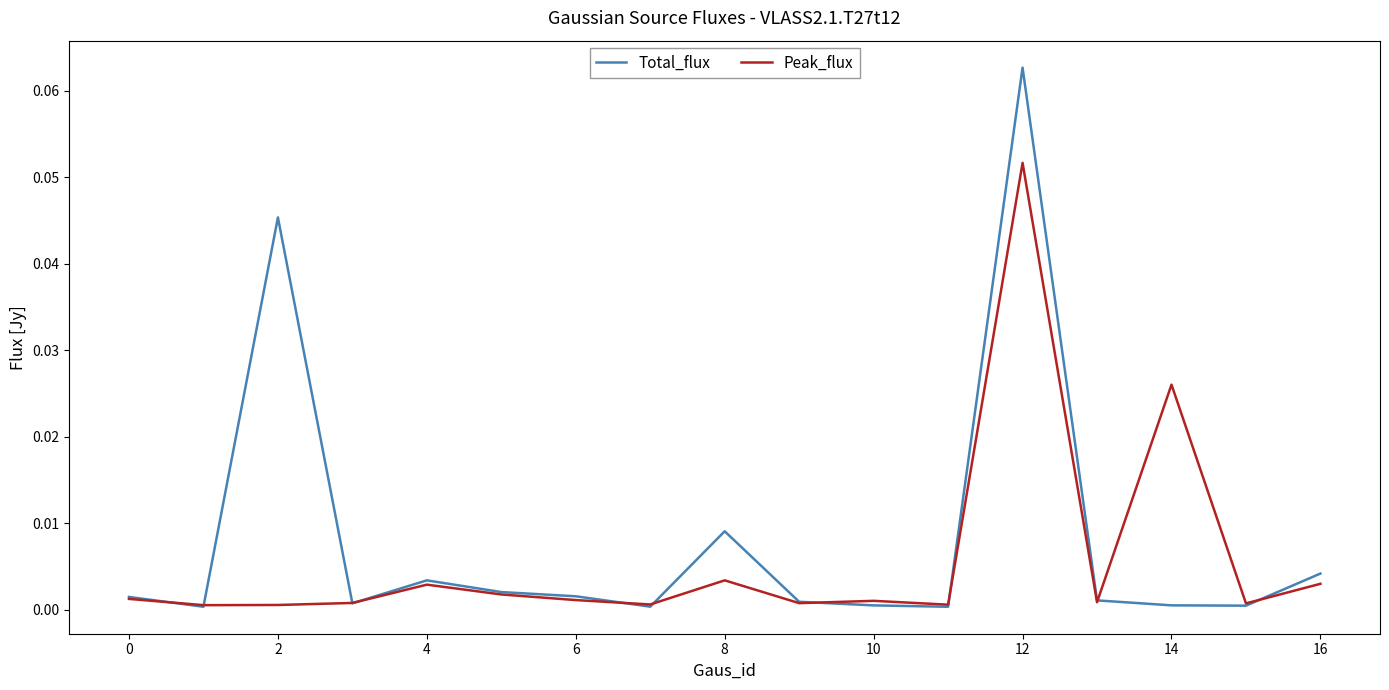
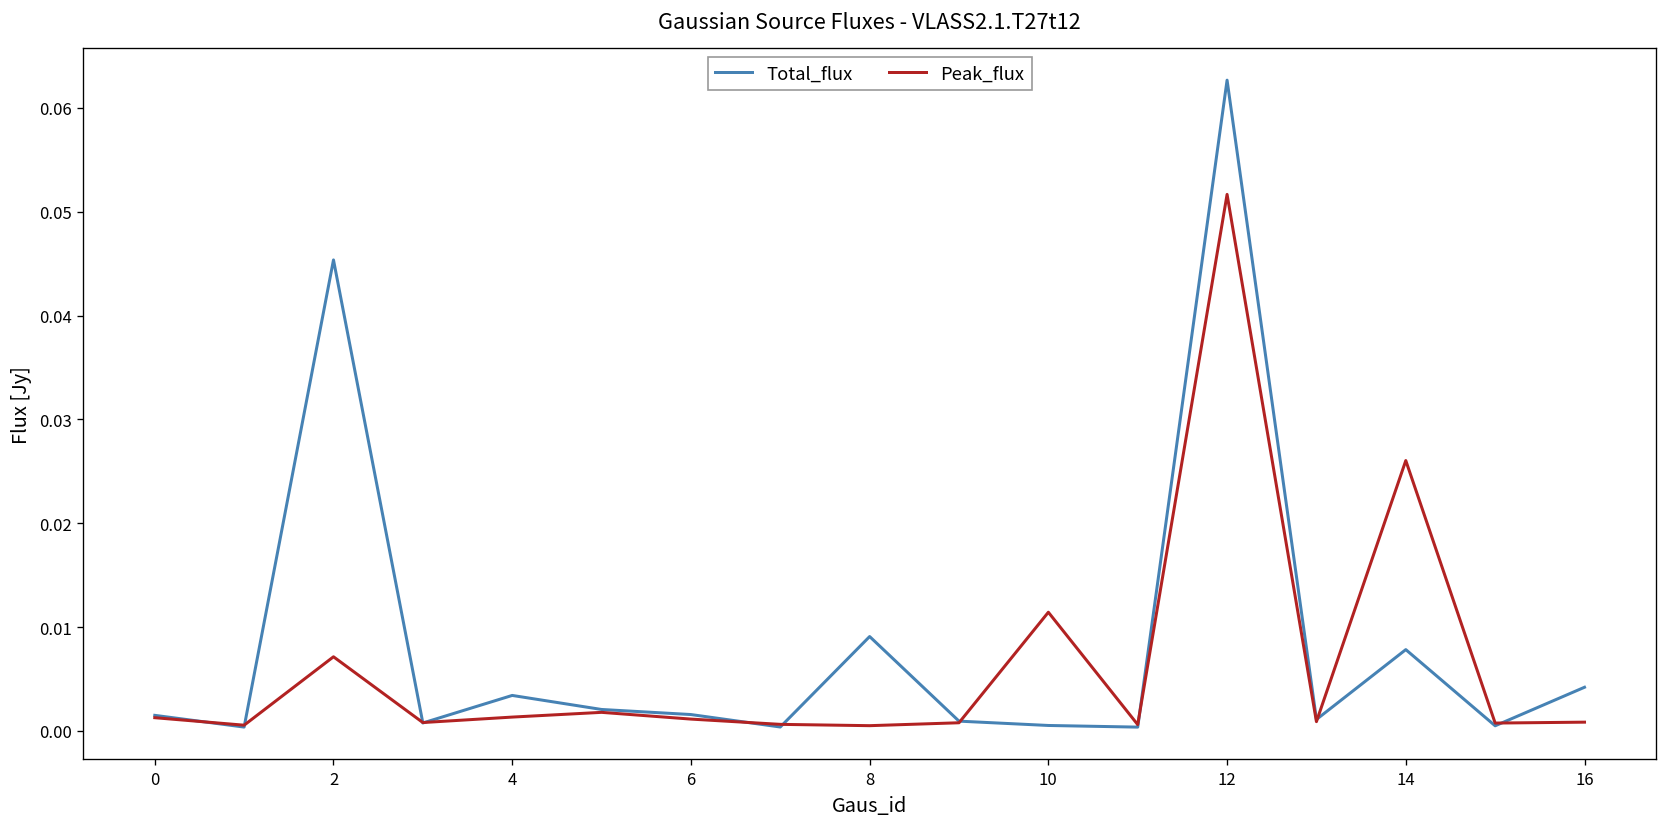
  {
    "Total_flux": {
      "2": 0.045,
      "4": 0.003,
      "6": 0.002,
      "8": 0.009,
      "10": 0.001,
      "12": 0.063,
-     "14": 0.001,
+     "14": 0.008,
      "16": 0.004
    },
    "Peak_flux": {
-     "2": 0.001,
-     "4": 0.003,
+     "2": 0.007,
+     "4": 0.001,
      "6": 0.001,
-     "8": 0.003,
-     "10": 0.001,
+     "8": 0.001,
+     "10": 0.011,
      "12": 0.052,
      "14": 0.026,
-     "16": 0.003
+     "16": 0.001
    }
  }
